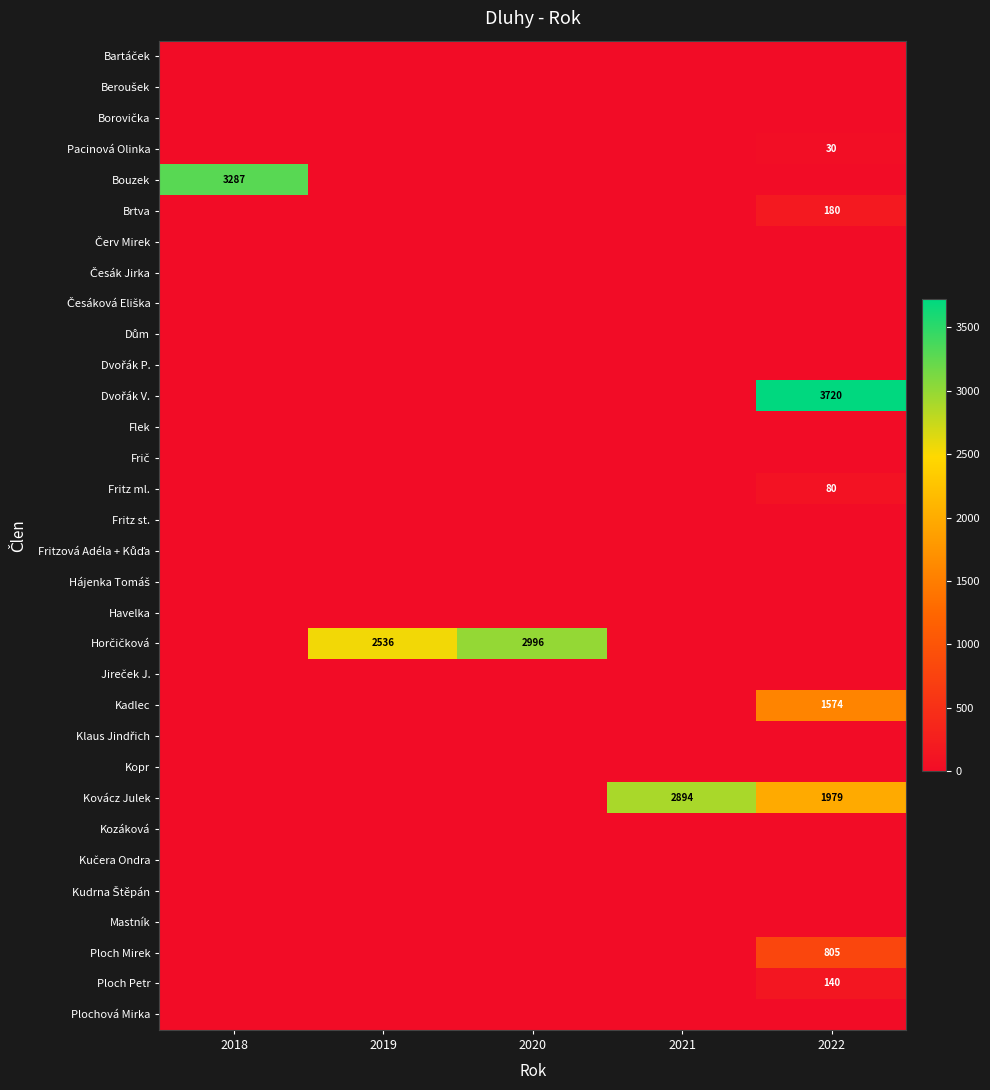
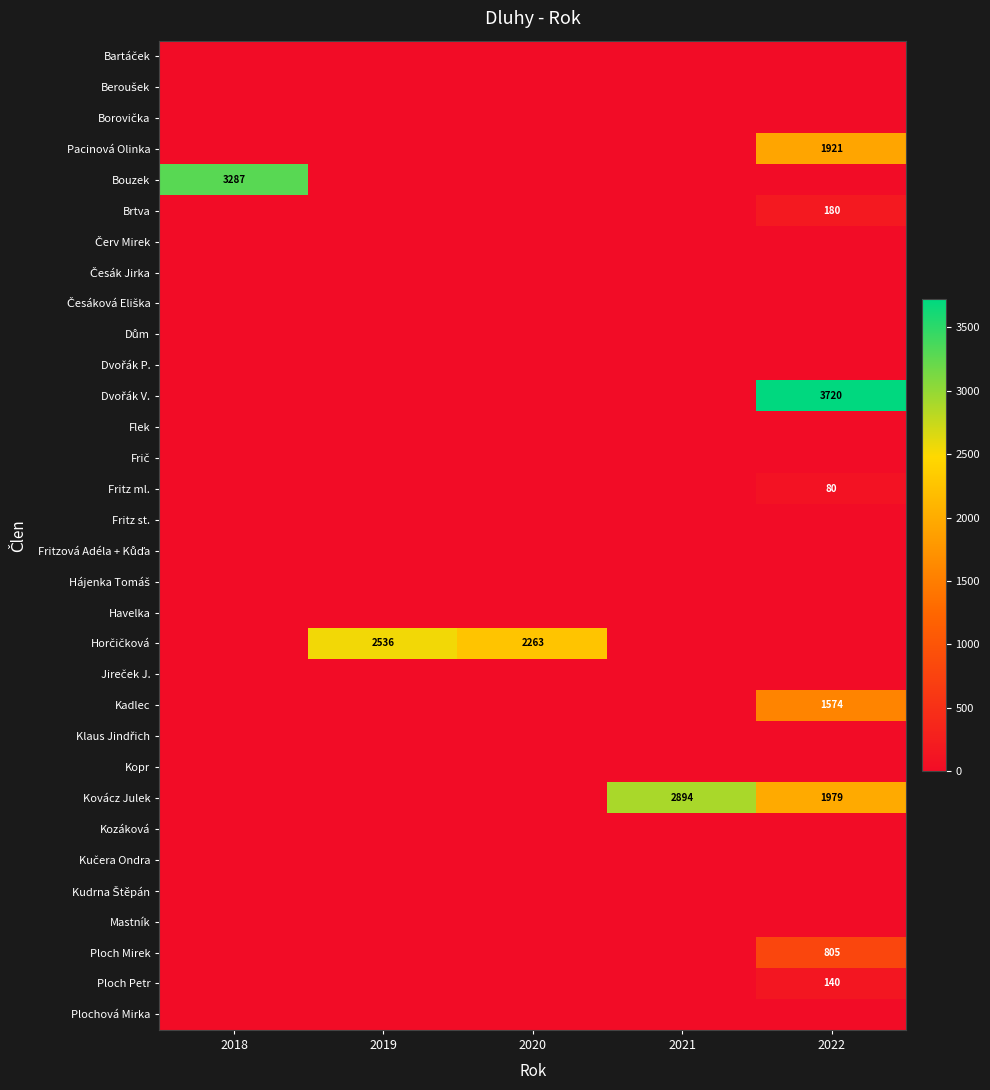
  {
    "Pacinová Olinka": {
-     "2022": 30
+     "2022": 1921
    },
    "Bouzek": {
      "2018": 3287
    },
    "Brtva": {
      "2022": 180
    },
    "Dvořák V.": {
      "2022": 3720
    },
    "Fritz ml.": {
      "2022": 80
    },
    "Horčičková": {
      "2019": 2536,
-     "2020": 2996
+     "2020": 2263
    },
    "Kadlec": {
      "2022": 1574
    },
    "Kovácz Julek": {
      "2021": 2894,
      "2022": 1979
    },
    "Ploch Mirek": {
      "2022": 805
    },
    "Ploch Petr": {
      "2022": 140
    }
  }
